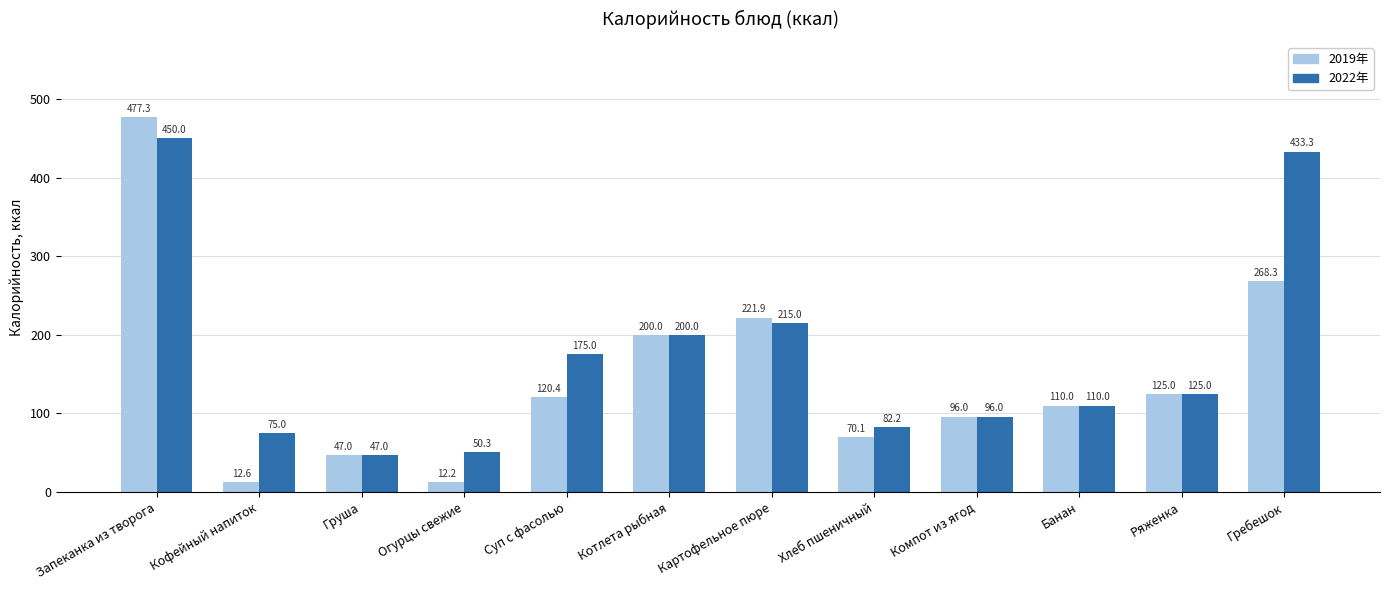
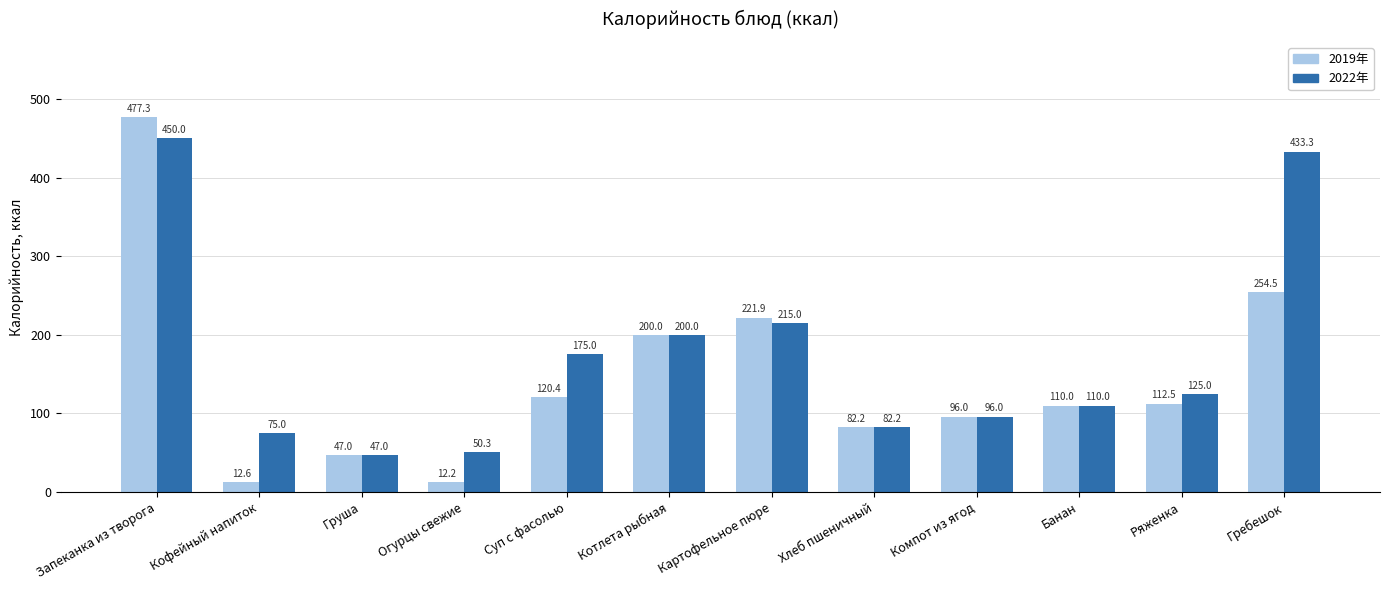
  {
    "2019年": {
      "Запеканка из творога": 477.3,
      "Кофейный напиток": 12.6,
      "Груша": 47.0,
      "Огурцы свежие": 12.2,
      "Суп с фасолью": 120.4,
      "Котлета рыбная": 200.0,
      "Картофельное пюре": 221.9,
-     "Хлеб пшеничный": 70.1,
+     "Хлеб пшеничный": 82.2,
      "Компот из ягод": 96.0,
      "Банан": 110.0,
-     "Ряженка": 125.0,
-     "Гребешок": 268.3
+     "Ряженка": 112.5,
+     "Гребешок": 254.5
    },
    "2022年": {
      "Запеканка из творога": 450.0,
      "Кофейный напиток": 75.0,
      "Груша": 47.0,
      "Огурцы свежие": 50.3,
      "Суп с фасолью": 175.0,
      "Котлета рыбная": 200.0,
      "Картофельное пюре": 215.0,
      "Хлеб пшеничный": 82.2,
      "Компот из ягод": 96.0,
      "Банан": 110.0,
      "Ряженка": 125.0,
      "Гребешок": 433.3
    }
  }
